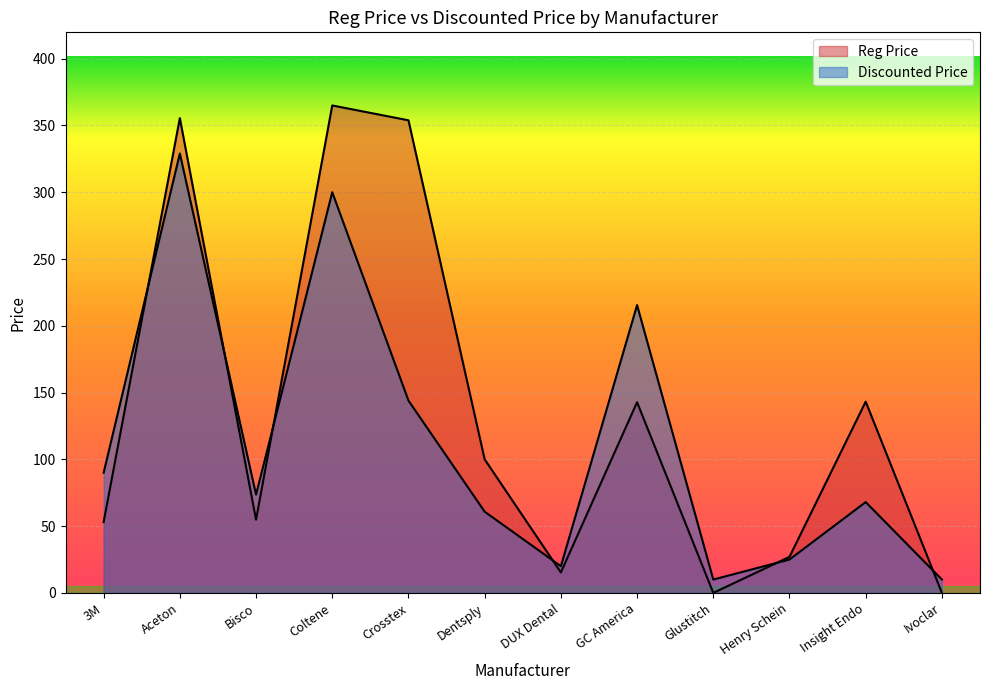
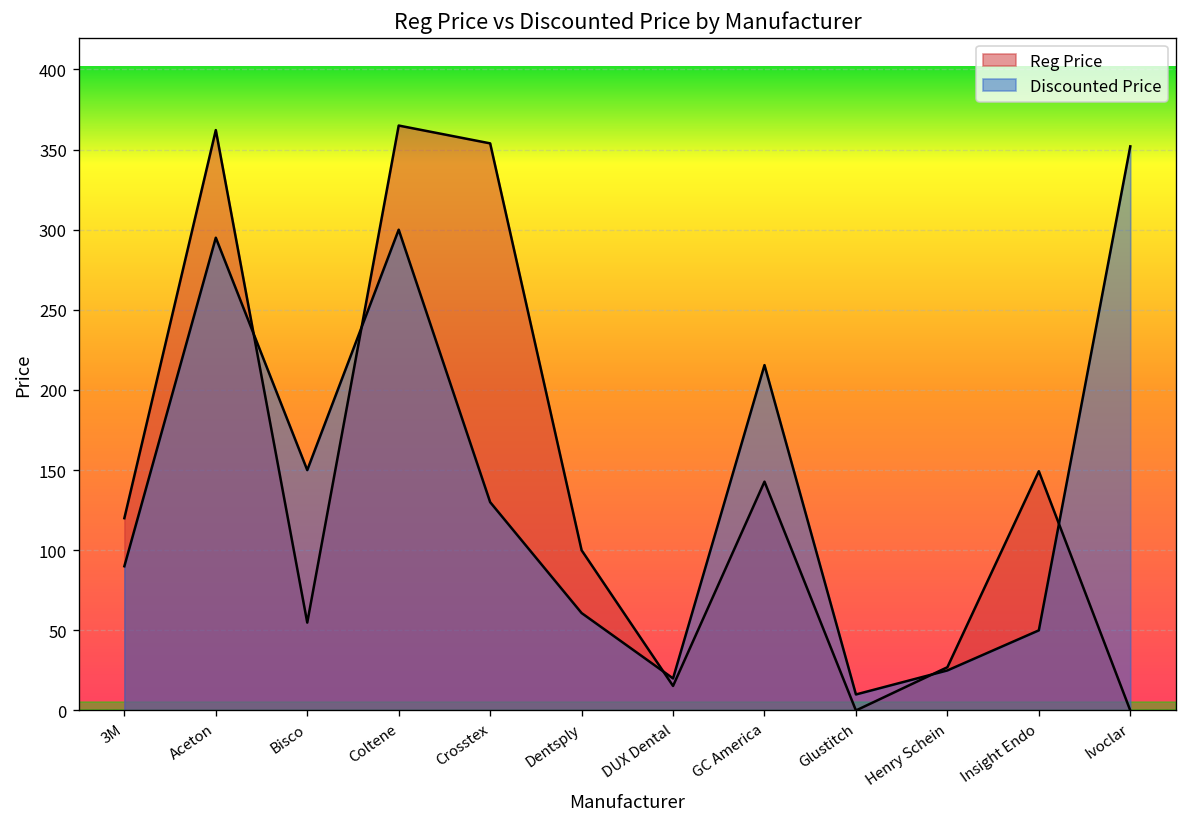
  {
    "Reg Price": {
-     "3M": 53,
-     "Aceton": 355,
+     "3M": 120,
+     "Aceton": 362,
      "Bisco": 55,
      "Coltene": 365,
      "Crosstex": 354,
      "Dentsply": 100,
      "DUX Dental": 15,
      "GC America": 143,
      "Glustitch": 0,
      "Henry Schein": 27,
-     "Insight Endo": 143,
+     "Insight Endo": 149,
      "Ivoclar": 0
    },
    "Discounted Price": {
      "3M": 90,
-     "Aceton": 329,
-     "Bisco": 74,
+     "Aceton": 295,
+     "Bisco": 150,
      "Coltene": 300,
-     "Crosstex": 144,
+     "Crosstex": 130,
      "Dentsply": 61,
      "DUX Dental": 20,
      "GC America": 216,
      "Glustitch": 10,
      "Henry Schein": 25,
-     "Insight Endo": 68,
-     "Ivoclar": 10
+     "Insight Endo": 50,
+     "Ivoclar": 352
    }
  }
